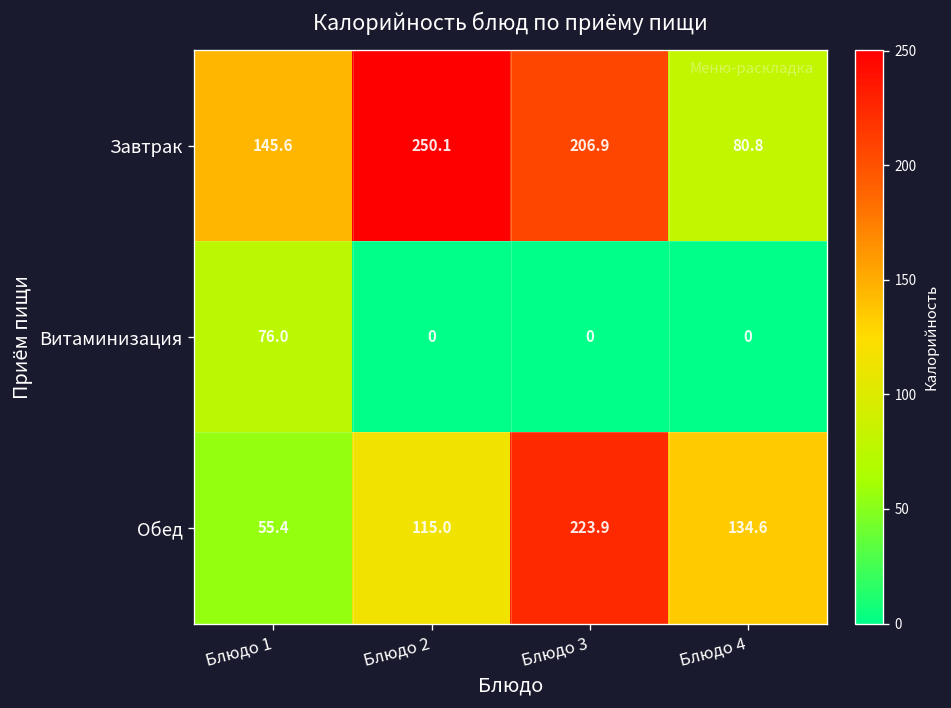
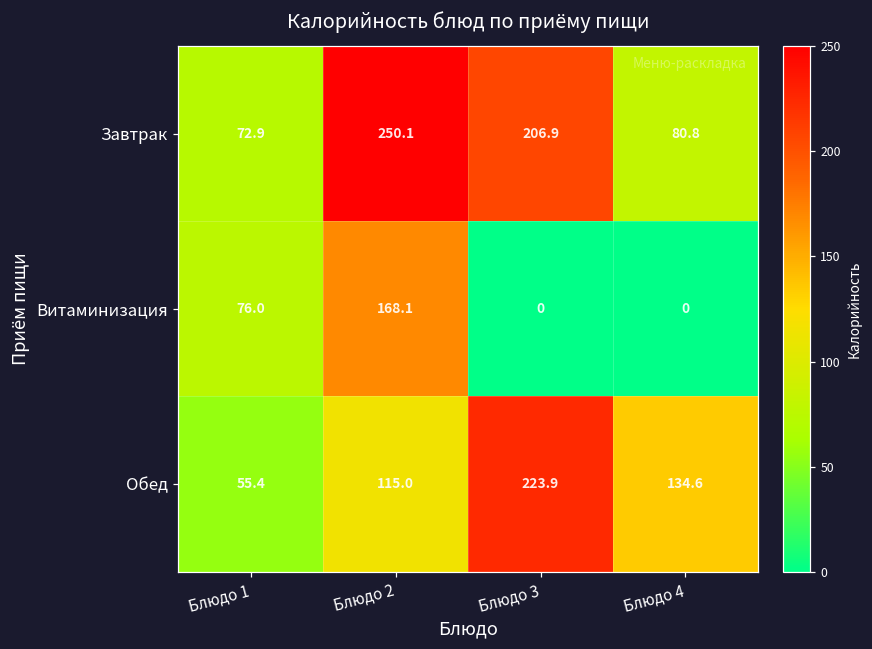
  {
    "Завтрак": {
-     "Блюдо 1": 145.6,
+     "Блюдо 1": 72.9,
      "Блюдо 2": 250.1,
      "Блюдо 3": 206.9
    },
    "Витаминизация": {
      "Блюдо 1": 76.0,
-     "Блюдо 2": 0,
+     "Блюдо 2": 168.1,
      "Блюдо 3": 0,
      "Блюдо 4": 0
    },
    "Обед": {
      "Блюдо 1": 55.4,
      "Блюдо 2": 115.0,
      "Блюдо 3": 223.9,
      "Блюдо 4": 134.6
    }
  }
